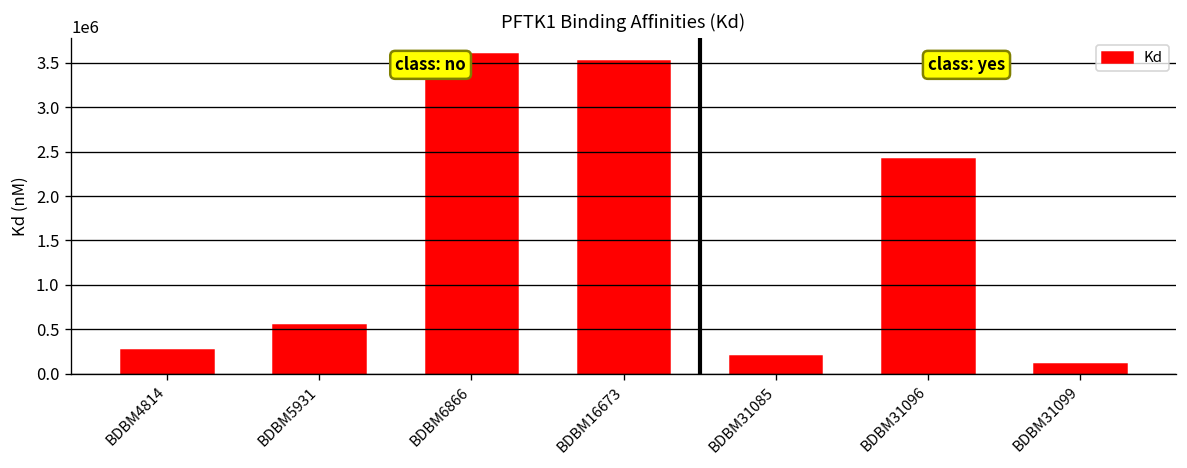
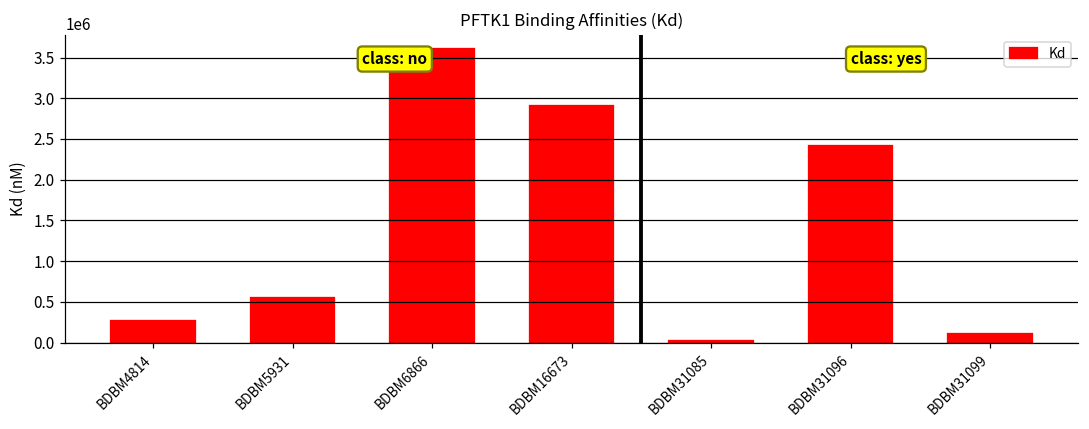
  {
    "BDBM4814": 300000,
    "BDBM5931": 600000,
-   "BDBM16673": 3500000,
-   "BDBM31085": 200000,
+   "BDBM16673": 2900000,
+   "BDBM31085": 0,
    "BDBM31096": 2400000,
    "BDBM31099": 100000
  }
